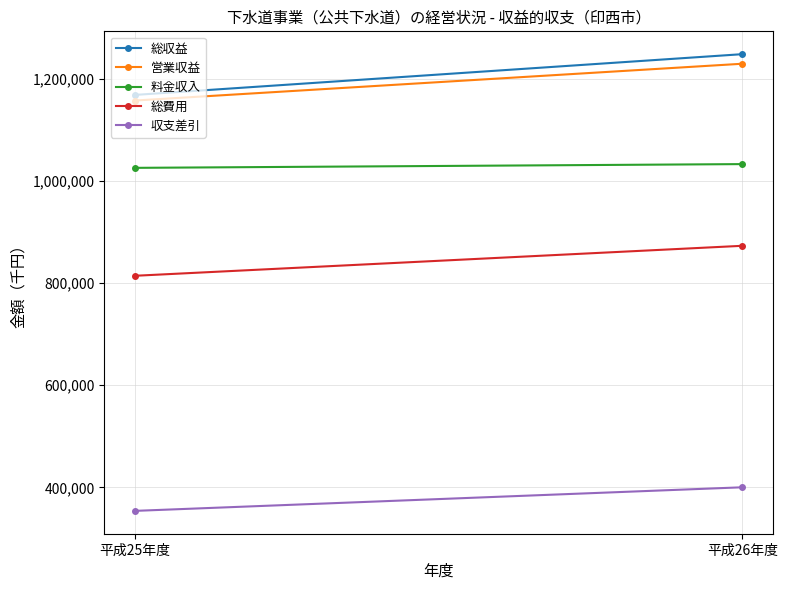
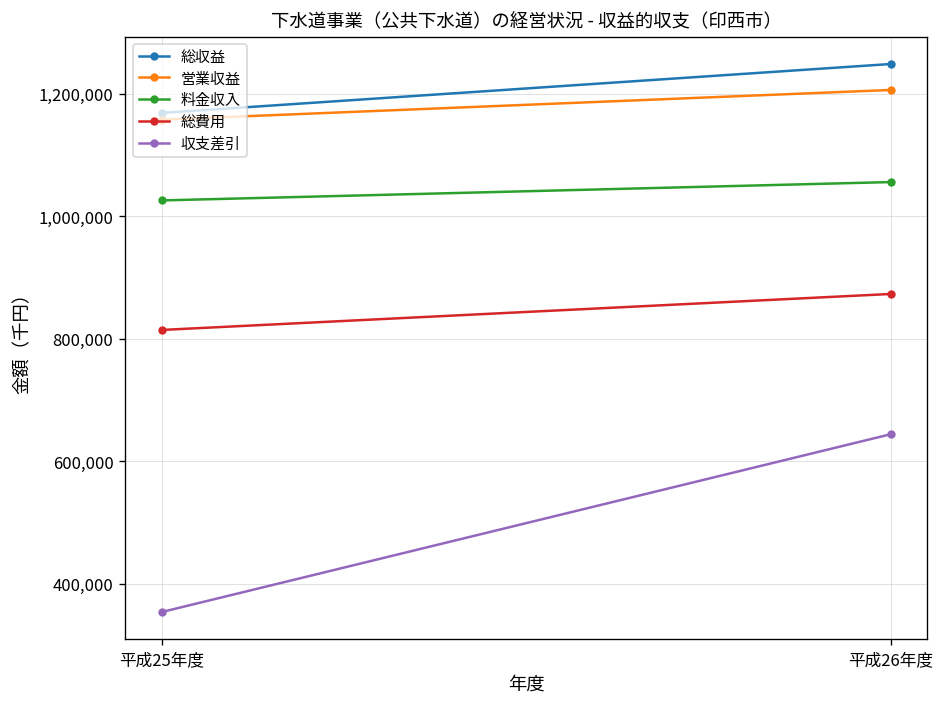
  {
    "総収益": {
      "平成26年度": "1,250,000"
    },
    "営業収益": {
-     "平成26年度": "1,230,000"
+     "平成26年度": "1,210,000"
    },
    "料金収入": {
      "平成25年度": "1,030,000",
-     "平成26年度": "1,030,000"
+     "平成26年度": "1,060,000"
    },
    "総費用": {
      "平成25年度": "810,000",
      "平成26年度": "870,000"
    },
    "収支差引": {
      "平成25年度": "350,000",
-     "平成26年度": "400,000"
+     "平成26年度": "640,000"
    }
  }
